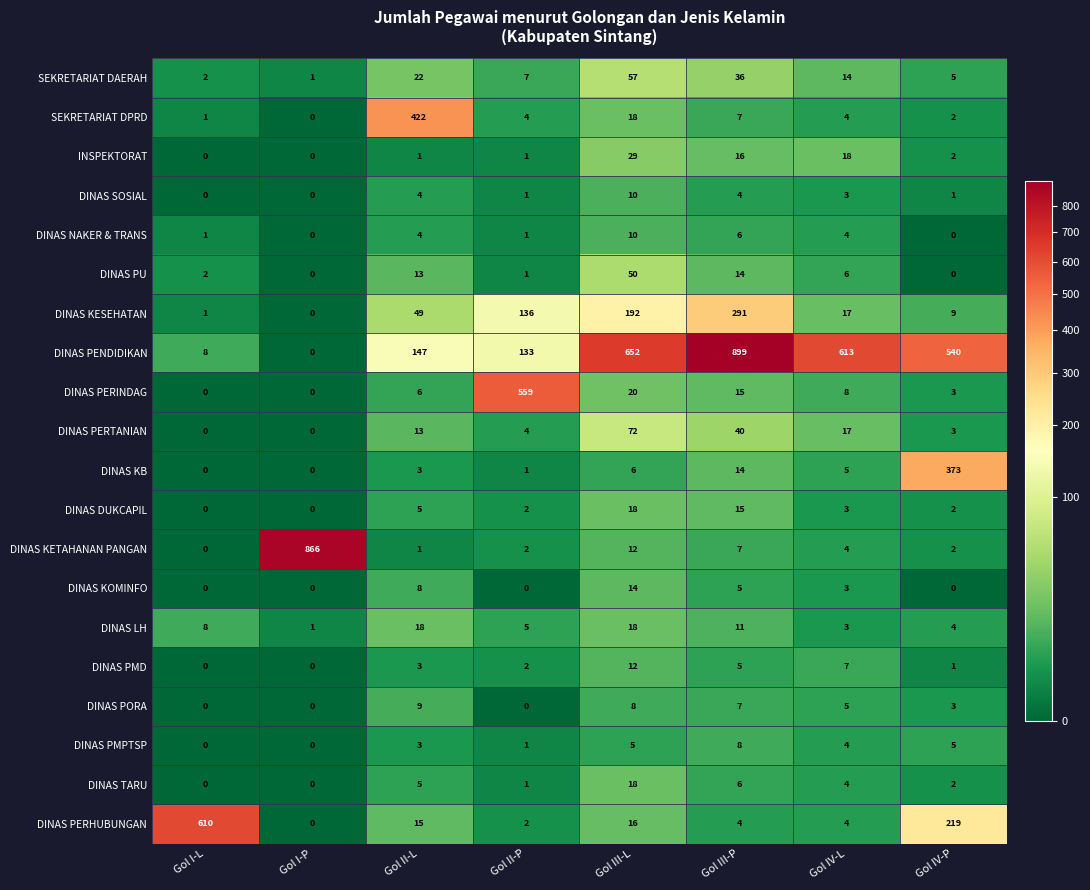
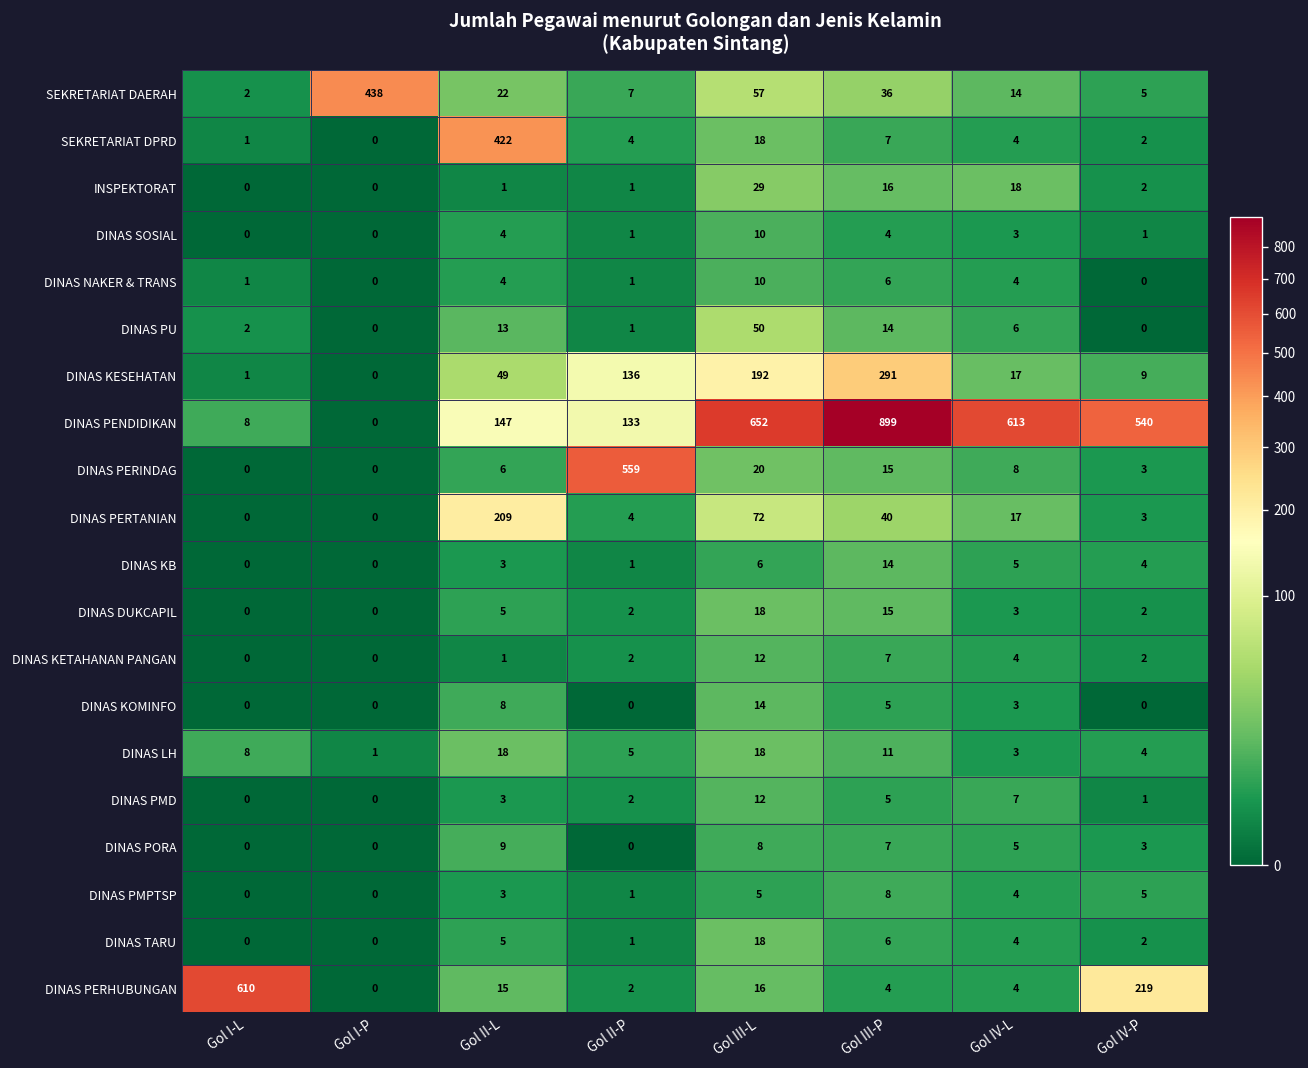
  {
    "SEKRETARIAT DAERAH": {
      "Gol I-L": 2,
-     "Gol I-P": 1,
+     "Gol I-P": 438,
      "Gol II-L": 22,
      "Gol II-P": 7,
      "Gol III-L": 57,
      "Gol III-P": 36,
      "Gol IV-L": 14,
      "Gol IV-P": 5
    },
    "SEKRETARIAT DPRD": {
      "Gol I-L": 1,
      "Gol I-P": 0,
      "Gol II-L": 422,
      "Gol II-P": 4,
      "Gol III-L": 18,
      "Gol III-P": 7,
      "Gol IV-L": 4,
      "Gol IV-P": 2
    },
    "INSPEKTORAT": {
      "Gol I-L": 0,
      "Gol I-P": 0,
      "Gol II-L": 1,
      "Gol II-P": 1,
      "Gol III-L": 29,
      "Gol III-P": 16,
      "Gol IV-L": 18,
      "Gol IV-P": 2
    },
    "DINAS SOSIAL": {
      "Gol I-L": 0,
      "Gol I-P": 0,
      "Gol II-L": 4,
      "Gol II-P": 1,
      "Gol III-L": 10,
      "Gol III-P": 4,
      "Gol IV-L": 3,
      "Gol IV-P": 1
    },
    "DINAS NAKER & TRANS": {
      "Gol I-L": 1,
      "Gol I-P": 0,
      "Gol II-L": 4,
      "Gol II-P": 1,
      "Gol III-L": 10,
      "Gol III-P": 6,
      "Gol IV-L": 4,
      "Gol IV-P": 0
    },
    "DINAS PU": {
      "Gol I-L": 2,
      "Gol I-P": 0,
      "Gol II-L": 13,
      "Gol II-P": 1,
      "Gol III-L": 50,
      "Gol III-P": 14,
      "Gol IV-L": 6,
      "Gol IV-P": 0
    },
    "DINAS KESEHATAN": {
      "Gol I-L": 1,
      "Gol I-P": 0,
      "Gol II-L": 49,
      "Gol II-P": 136,
      "Gol III-L": 192,
      "Gol III-P": 291,
      "Gol IV-L": 17,
      "Gol IV-P": 9
    },
    "DINAS PENDIDIKAN": {
      "Gol I-L": 8,
      "Gol I-P": 0,
      "Gol II-L": 147,
      "Gol II-P": 133,
      "Gol III-L": 652,
      "Gol III-P": 899,
      "Gol IV-L": 613,
      "Gol IV-P": 540
    },
    "DINAS PERINDAG": {
      "Gol I-L": 0,
      "Gol I-P": 0,
      "Gol II-L": 6,
      "Gol II-P": 559,
      "Gol III-L": 20,
      "Gol III-P": 15,
      "Gol IV-L": 8,
      "Gol IV-P": 3
    },
    "DINAS PERTANIAN": {
      "Gol I-L": 0,
      "Gol I-P": 0,
-     "Gol II-L": 13,
+     "Gol II-L": 209,
      "Gol II-P": 4,
      "Gol III-L": 72,
      "Gol III-P": 40,
      "Gol IV-L": 17,
      "Gol IV-P": 3
    },
    "DINAS KB": {
      "Gol I-L": 0,
      "Gol I-P": 0,
      "Gol II-L": 3,
      "Gol II-P": 1,
      "Gol III-L": 6,
      "Gol III-P": 14,
      "Gol IV-L": 5,
-     "Gol IV-P": 373
+     "Gol IV-P": 4
    },
    "DINAS DUKCAPIL": {
      "Gol I-L": 0,
      "Gol I-P": 0,
      "Gol II-L": 5,
      "Gol II-P": 2,
      "Gol III-L": 18,
      "Gol III-P": 15,
      "Gol IV-L": 3,
      "Gol IV-P": 2
    },
    "DINAS KETAHANAN PANGAN": {
      "Gol I-L": 0,
-     "Gol I-P": 866,
+     "Gol I-P": 0,
      "Gol II-L": 1,
      "Gol II-P": 2,
      "Gol III-L": 12,
      "Gol III-P": 7,
      "Gol IV-L": 4,
      "Gol IV-P": 2
    },
    "DINAS KOMINFO": {
      "Gol I-L": 0,
      "Gol I-P": 0,
      "Gol II-L": 8,
      "Gol II-P": 0,
      "Gol III-L": 14,
      "Gol III-P": 5,
      "Gol IV-L": 3,
      "Gol IV-P": 0
    },
    "DINAS LH": {
      "Gol I-L": 8,
      "Gol I-P": 1,
      "Gol II-L": 18,
      "Gol II-P": 5,
      "Gol III-L": 18,
      "Gol III-P": 11,
      "Gol IV-L": 3,
      "Gol IV-P": 4
    },
    "DINAS PMD": {
      "Gol I-L": 0,
      "Gol I-P": 0,
      "Gol II-L": 3,
      "Gol II-P": 2,
      "Gol III-L": 12,
      "Gol III-P": 5,
      "Gol IV-L": 7,
      "Gol IV-P": 1
    },
    "DINAS PORA": {
      "Gol I-L": 0,
      "Gol I-P": 0,
      "Gol II-L": 9,
      "Gol II-P": 0,
      "Gol III-L": 8,
      "Gol III-P": 7,
      "Gol IV-L": 5,
      "Gol IV-P": 3
    },
    "DINAS PMPTSP": {
      "Gol I-L": 0,
      "Gol I-P": 0,
      "Gol II-L": 3,
      "Gol II-P": 1,
      "Gol III-L": 5,
      "Gol III-P": 8,
      "Gol IV-L": 4,
      "Gol IV-P": 5
    },
    "DINAS TARU": {
      "Gol I-L": 0,
      "Gol I-P": 0,
      "Gol II-L": 5,
      "Gol II-P": 1,
      "Gol III-L": 18,
      "Gol III-P": 6,
      "Gol IV-L": 4,
      "Gol IV-P": 2
    },
    "DINAS PERHUBUNGAN": {
      "Gol I-L": 610,
      "Gol I-P": 0,
      "Gol II-L": 15,
      "Gol II-P": 2,
      "Gol III-L": 16,
      "Gol III-P": 4,
      "Gol IV-L": 4,
      "Gol IV-P": 219
    }
  }
